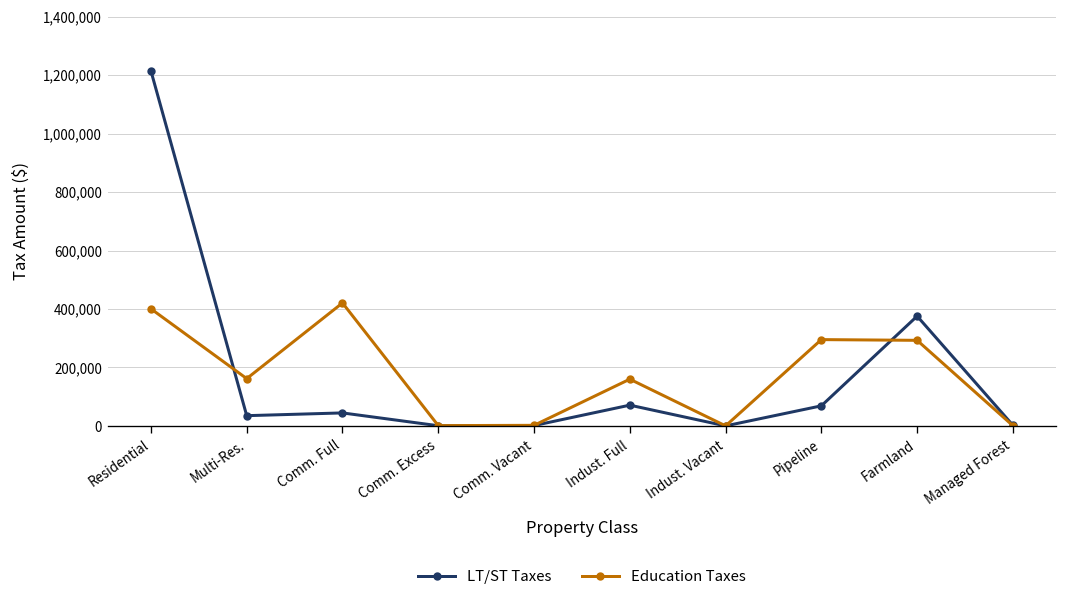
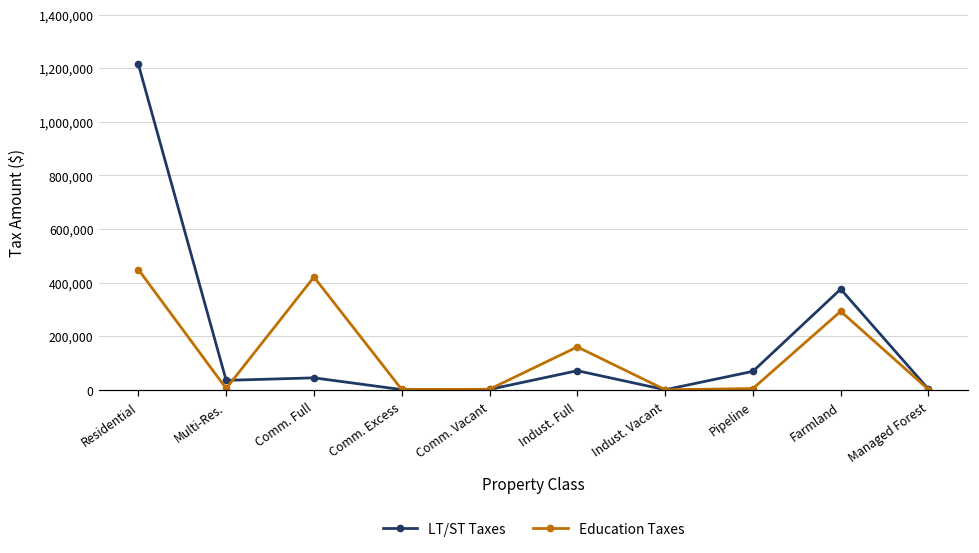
  {
    "LT/ST Taxes": {
      "Residential": "1,210,000",
      "Multi-Res.": "40,000",
      "Comm. Full": "40,000",
      "Indust. Full": "70,000",
      "Pipeline": "70,000",
      "Farmland": "380,000"
    },
    "Education Taxes": {
-     "Residential": "400,000",
-     "Multi-Res.": "160,000",
+     "Residential": "450,000",
+     "Multi-Res.": "0",
      "Comm. Full": "420,000",
      "Indust. Full": "160,000",
-     "Pipeline": "300,000",
+     "Pipeline": "0",
      "Farmland": "290,000"
    }
  }
